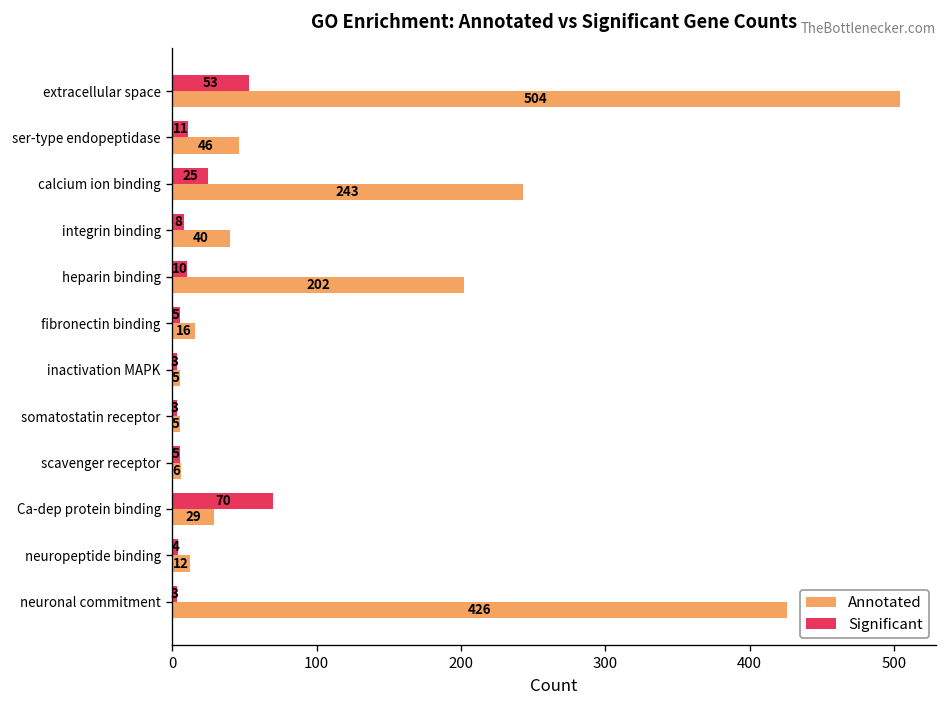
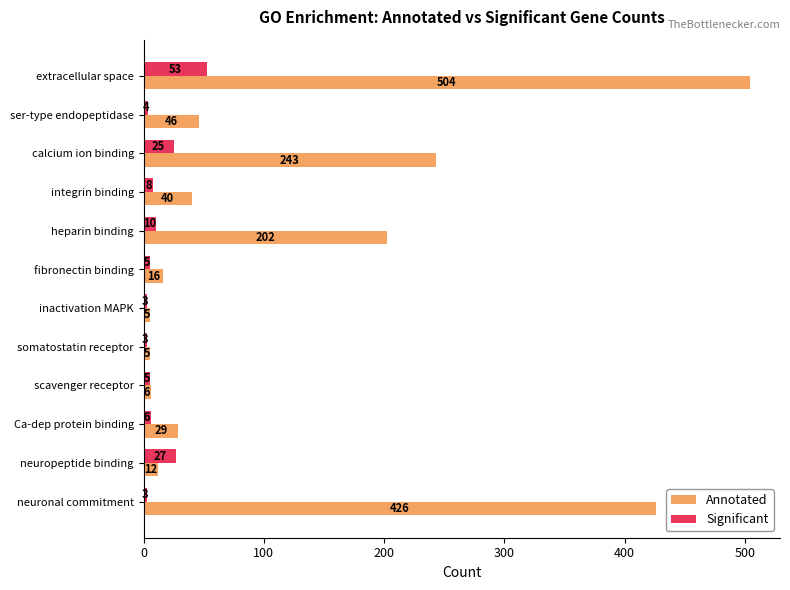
  {
    "Annotated": {
      "extracellular space": 504,
      "ser-type endopeptidase": 46,
      "calcium ion binding": 243,
      "integrin binding": 40,
      "heparin binding": 202,
      "fibronectin binding": 16,
      "inactivation MAPK": 5,
      "somatostatin receptor": 5,
      "scavenger receptor": 6,
      "Ca-dep protein binding": 29,
      "neuropeptide binding": 12,
      "neuronal commitment": 426
    },
    "Significant": {
      "extracellular space": 53,
-     "ser-type endopeptidase": 11,
+     "ser-type endopeptidase": 4,
      "calcium ion binding": 25,
      "integrin binding": 8,
      "heparin binding": 10,
      "fibronectin binding": 5,
      "inactivation MAPK": 3,
      "somatostatin receptor": 3,
      "scavenger receptor": 5,
-     "Ca-dep protein binding": 70,
-     "neuropeptide binding": 4,
+     "Ca-dep protein binding": 6,
+     "neuropeptide binding": 27,
      "neuronal commitment": 3
    }
  }
